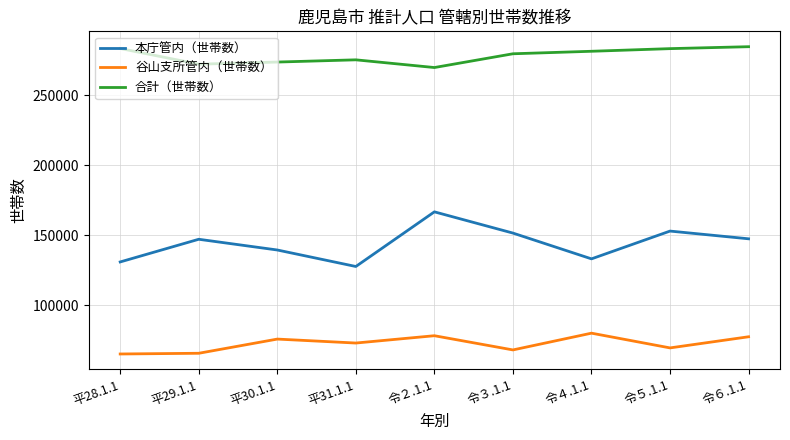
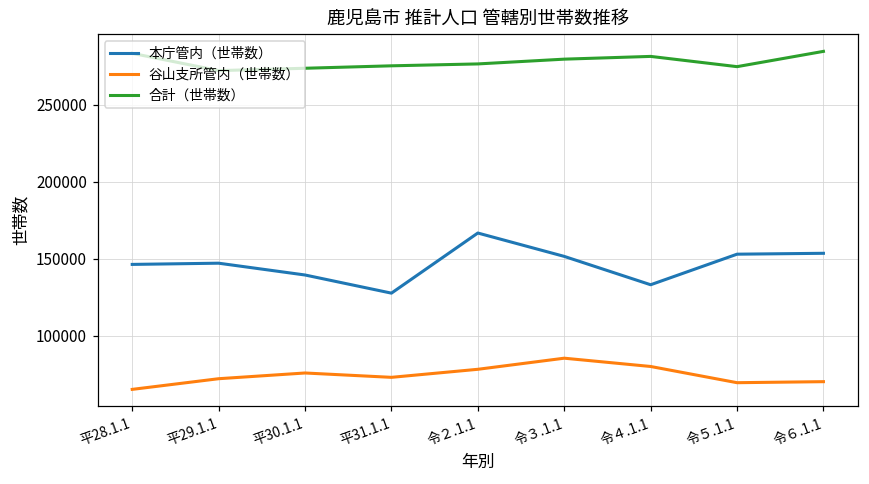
  {
    "本庁管内（世帯数）": {
-     "平28.1.1": 131000,
+     "平28.1.1": 146000,
      "平29.1.1": 147000,
      "平30.1.1": 139000,
      "平31.1.1": 128000,
      "令２.1.1": 167000,
      "令３.1.1": 152000,
      "令４.1.1": 133000,
      "令５.1.1": 153000,
-     "令６.1.1": 147000
+     "令６.1.1": 154000
    },
    "谷山支所管内（世帯数）": {
      "平28.1.1": 65000,
-     "平29.1.1": 66000,
+     "平29.1.1": 72000,
      "平30.1.1": 76000,
      "平31.1.1": 73000,
      "令２.1.1": 78000,
-     "令３.1.1": 68000,
+     "令３.1.1": 85000,
      "令４.1.1": 80000,
      "令５.1.1": 70000,
-     "令６.1.1": 77000
+     "令６.1.1": 70000
    },
    "合計（世帯数）": {
      "平31.1.1": 275000,
-     "令２.1.1": 270000,
+     "令２.1.1": 277000,
      "令３.1.1": 280000,
      "令４.1.1": 281000,
-     "令５.1.1": 283000,
+     "令５.1.1": 275000,
      "令６.1.1": 285000
    }
  }
